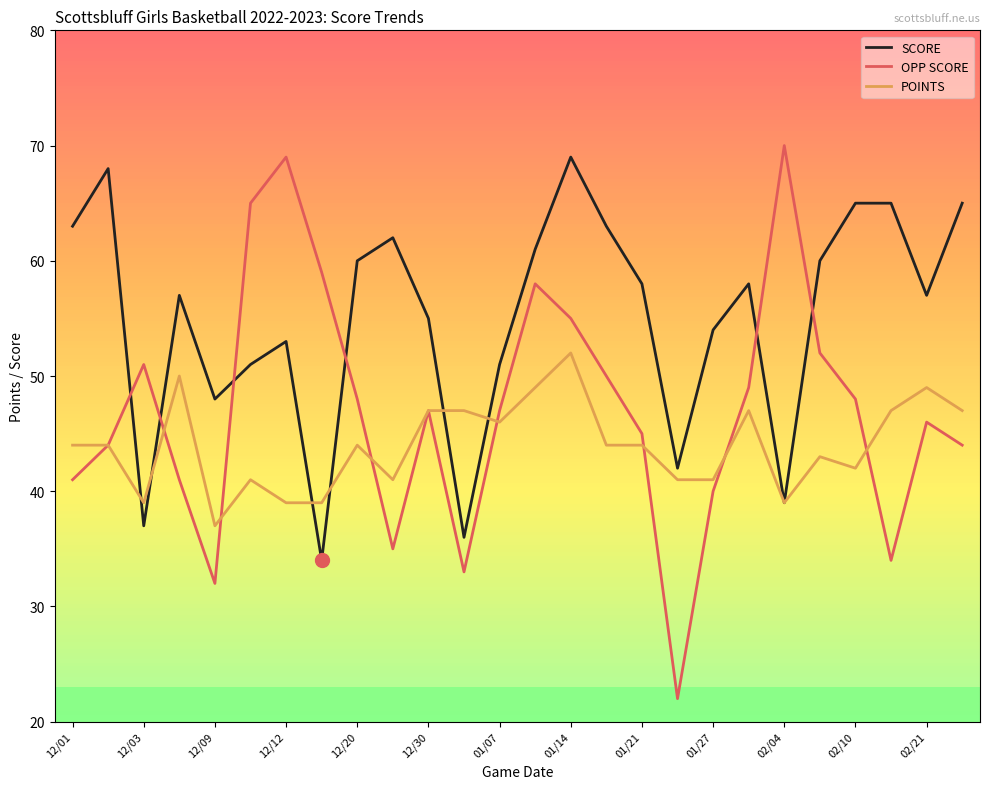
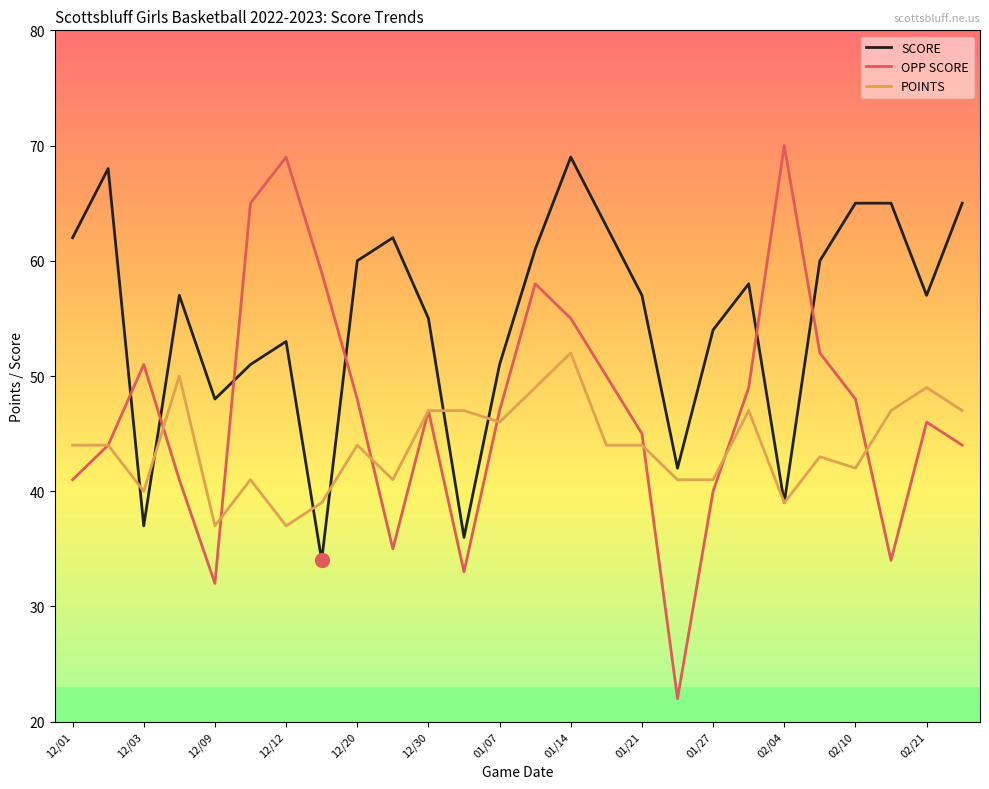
  {
    "SCORE": {
-     "12/01": 63,
+     "12/01": 62,
      "12/03": 37,
      "12/09": 48,
      "12/12": 53,
      "12/20": 60,
      "12/30": 55,
      "01/07": 51,
      "01/14": 69,
-     "01/21": 58,
+     "01/21": 57,
      "01/27": 54,
      "02/10": 65,
      "02/21": 57
    },
    "POINTS": {
      "12/01": 44,
-     "12/03": 39,
+     "12/03": 40,
      "12/09": 37,
-     "12/12": 39,
+     "12/12": 37,
      "12/20": 44,
      "01/07": 46,
      "01/14": 52,
      "01/21": 44,
      "01/27": 41,
      "02/10": 42,
      "02/21": 49
    }
  }
